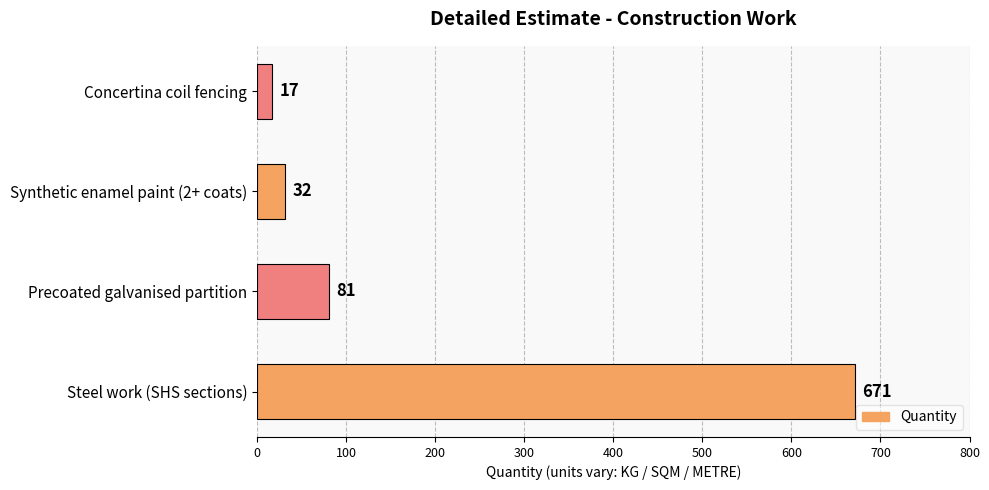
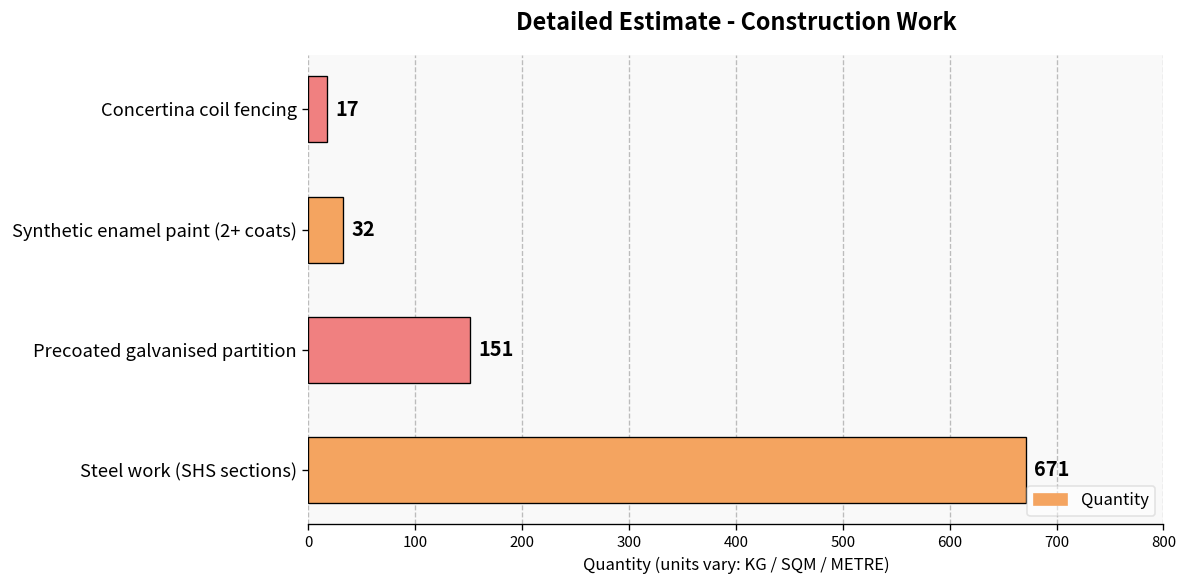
  {
    "Concertina coil fencing": 17,
    "Synthetic enamel paint (2+ coats)": 32,
-   "Precoated galvanised partition": 81,
+   "Precoated galvanised partition": 151,
    "Steel work (SHS sections)": 671
  }
